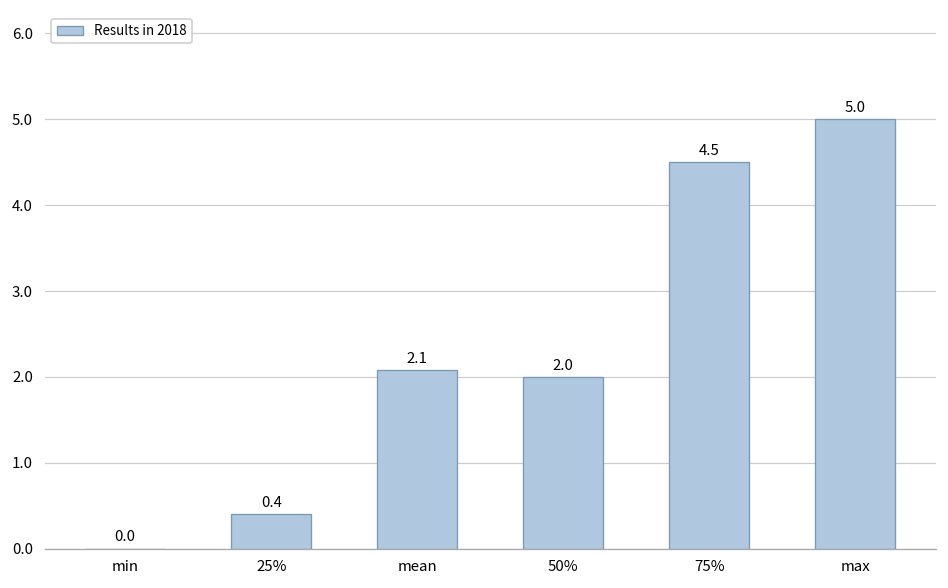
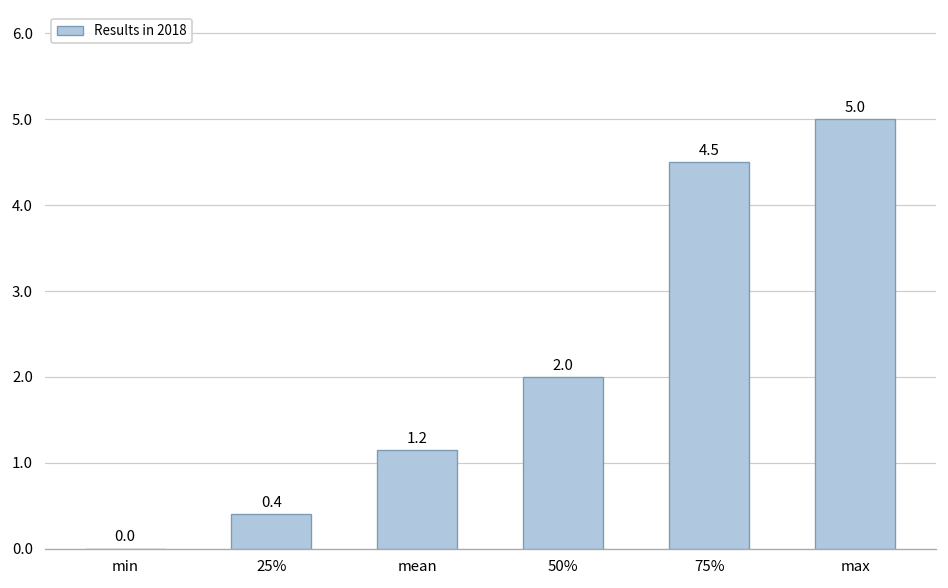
  {
    "min": 0.0,
    "25%": 0.4,
-   "mean": 2.1,
+   "mean": 1.2,
    "50%": 2.0,
    "75%": 4.5,
    "max": 5.0
  }
